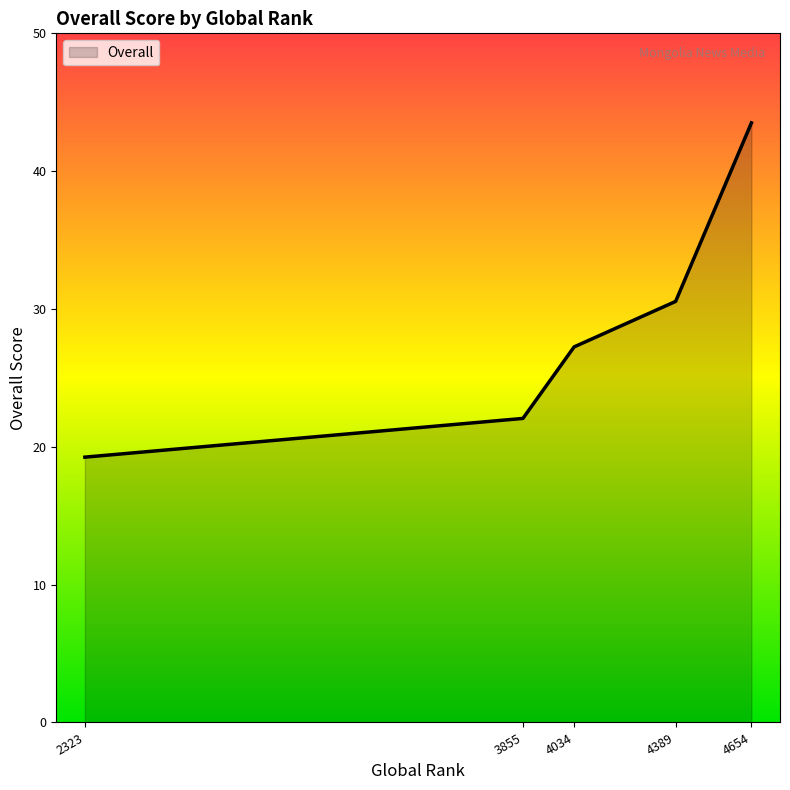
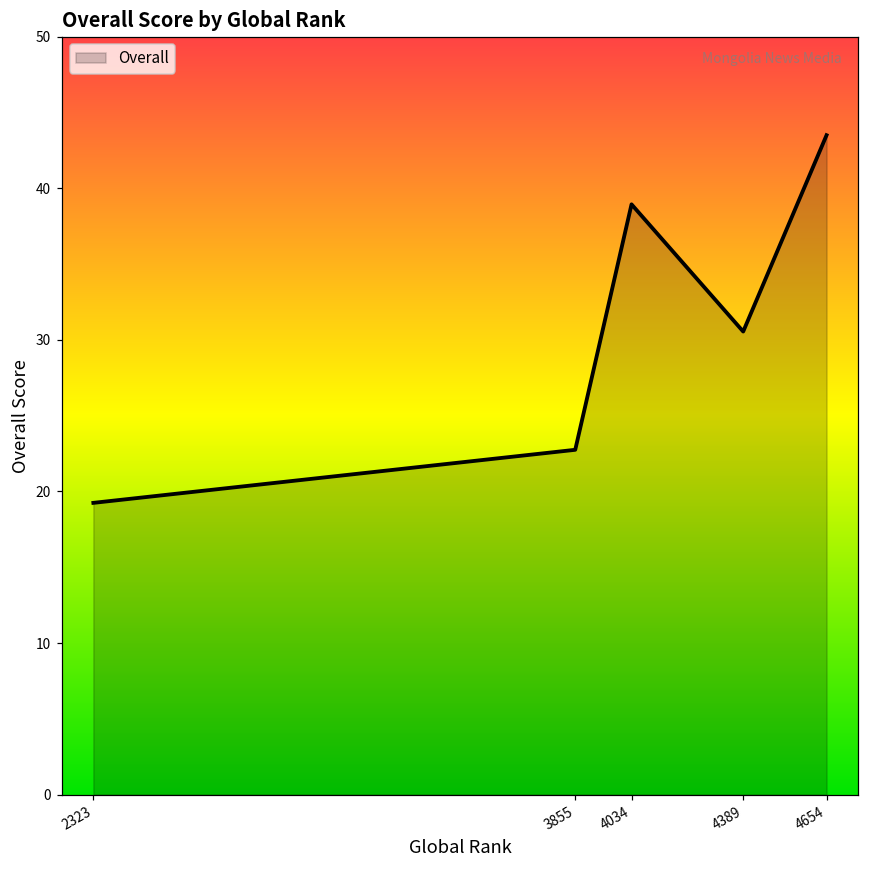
  {
    "2323": 19.3,
-   "3855": 22.1,
-   "4034": 27.3,
+   "3855": 22.8,
+   "4034": 38.9,
    "4389": 30.6,
    "4654": 43.5
  }
